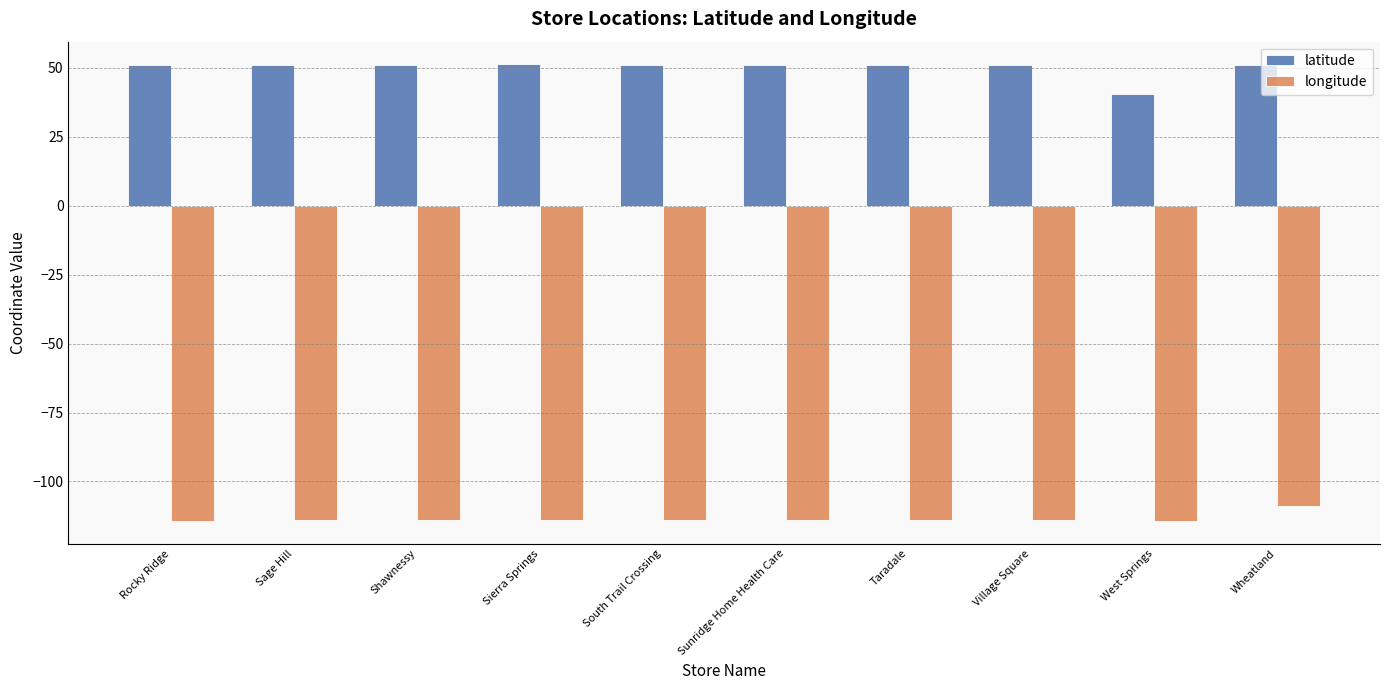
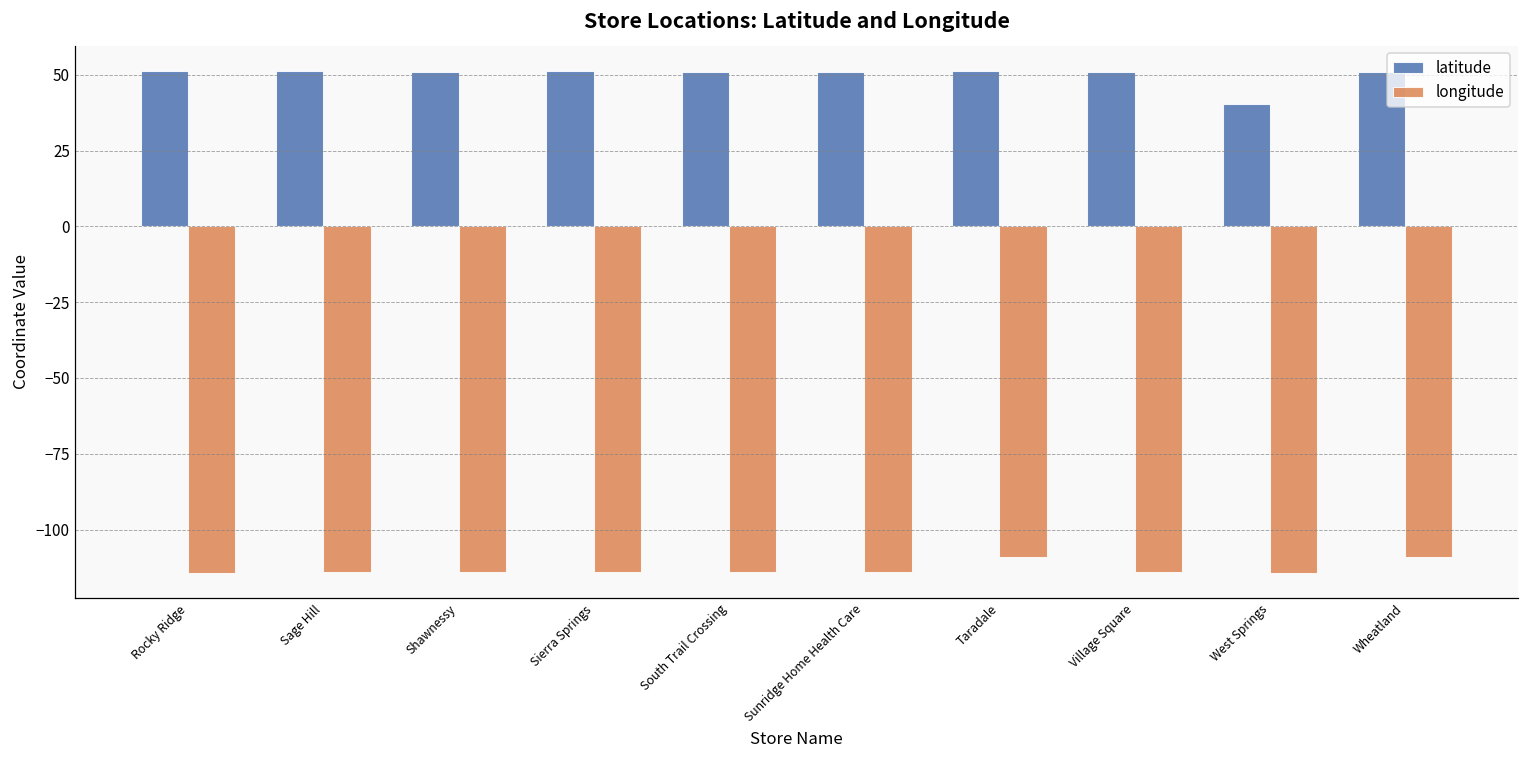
  {
    "latitude": {
      "Rocky Ridge": 51,
      "Sage Hill": 51,
      "Shawnessy": 51,
      "Sierra Springs": 51,
      "South Trail Crossing": 51,
      "Sunridge Home Health Care": 51,
      "Taradale": 51,
      "Village Square": 51,
      "West Springs": 40,
      "Wheatland": 51
    },
    "longitude": {
      "Rocky Ridge": -114,
      "Sage Hill": -114,
      "Shawnessy": -114,
      "Sierra Springs": -114,
      "South Trail Crossing": -114,
      "Sunridge Home Health Care": -114,
-     "Taradale": -114,
+     "Taradale": -109,
      "Village Square": -114,
      "West Springs": -114,
      "Wheatland": -109
    }
  }
